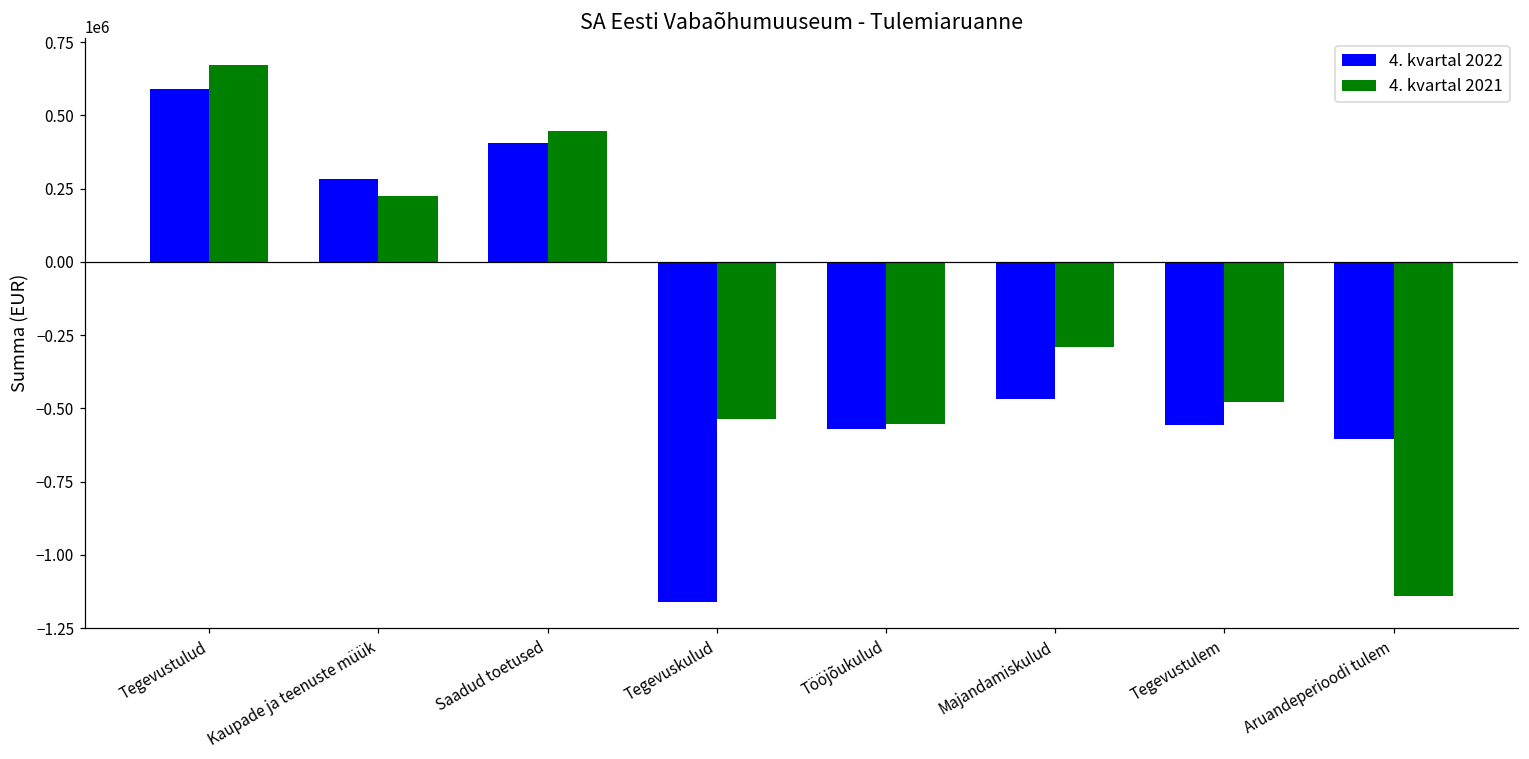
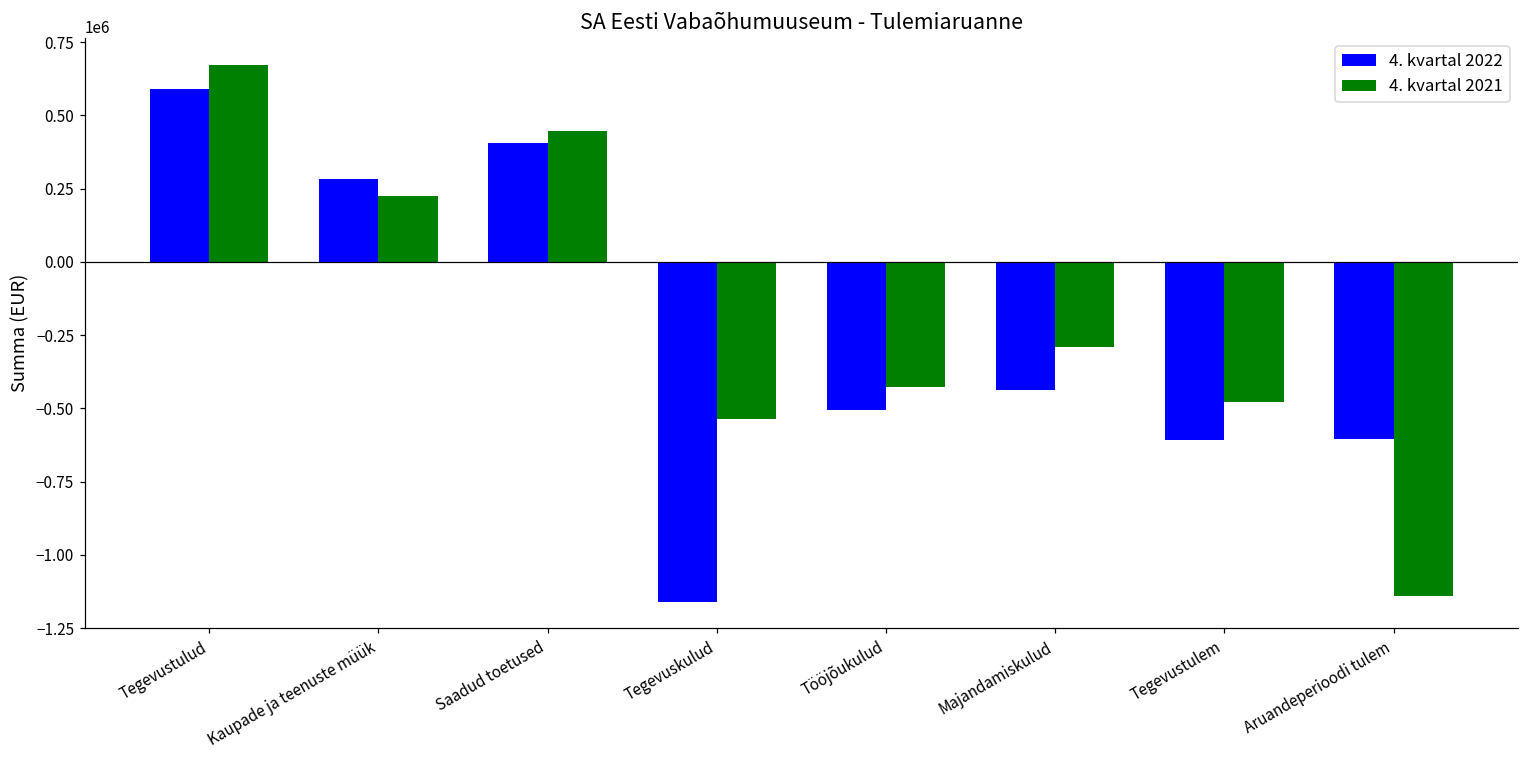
  {
    "4. kvartal 2022": {
      "Tegevustulud": 590000,
      "Kaupade ja teenuste müük": 280000,
      "Saadud toetused": 410000,
      "Tegevuskulud": -1160000,
-     "Tööjõukulud": -570000,
-     "Majandamiskulud": -470000,
-     "Tegevustulem": -560000,
+     "Tööjõukulud": -510000,
+     "Majandamiskulud": -440000,
+     "Tegevustulem": -610000,
      "Aruandeperioodi tulem": -600000
    },
    "4. kvartal 2021": {
      "Tegevustulud": 670000,
      "Kaupade ja teenuste müük": 230000,
      "Saadud toetused": 450000,
      "Tegevuskulud": -540000,
-     "Tööjõukulud": -550000,
+     "Tööjõukulud": -430000,
      "Majandamiskulud": -290000,
      "Tegevustulem": -480000,
      "Aruandeperioodi tulem": -1140000
    }
  }
